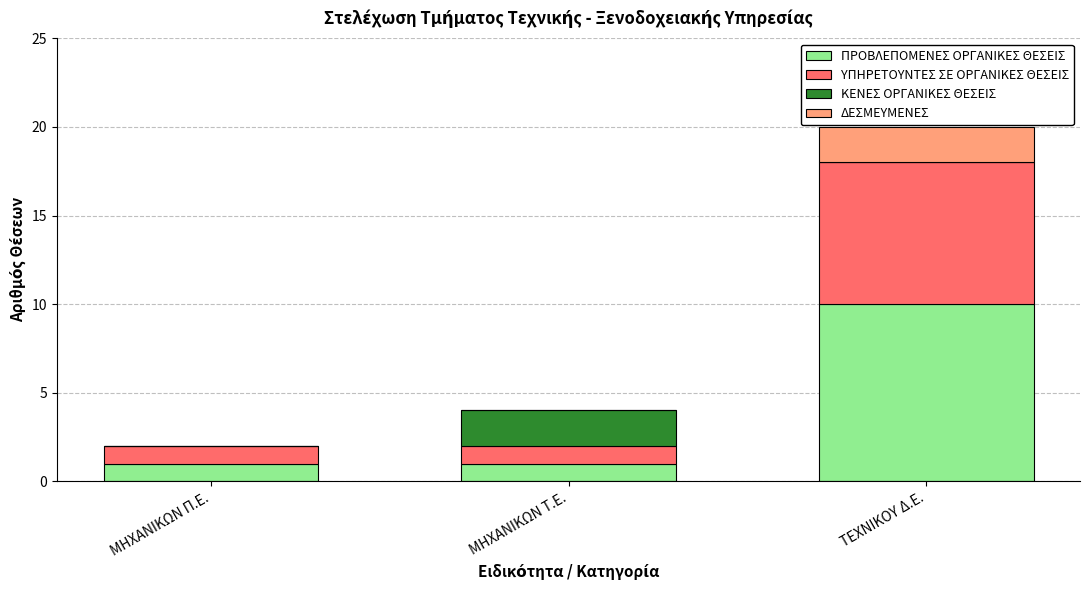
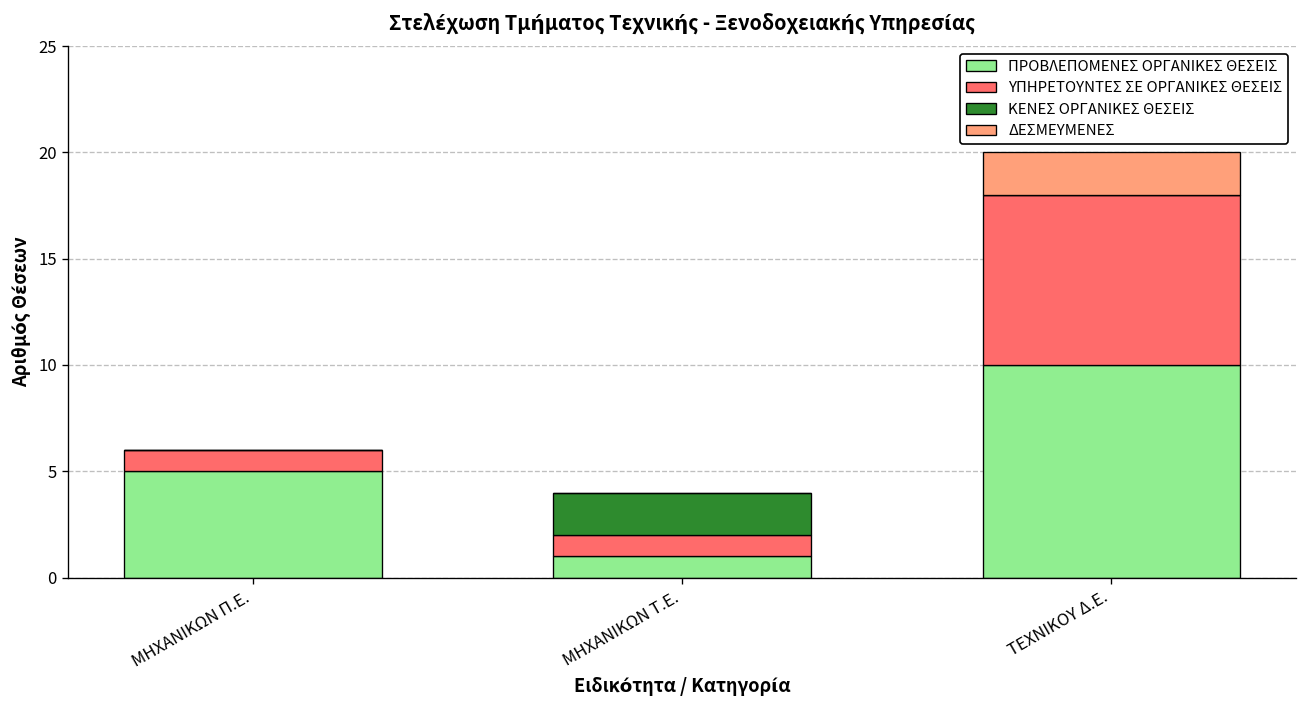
  {
    "ΠΡΟΒΛΕΠΟΜΕΝΕΣ ΟΡΓΑΝΙΚΕΣ ΘΕΣΕΙΣ": {
-     "ΜΗΧΑΝΙΚΩΝ Π.Ε.": 1,
+     "ΜΗΧΑΝΙΚΩΝ Π.Ε.": 5,
      "ΜΗΧΑΝΙΚΩΝ Τ.Ε.": 1,
      "ΤΕΧΝΙΚΟΥ Δ.Ε.": 10
    },
    "ΚΕΝΕΣ ΟΡΓΑΝΙΚΕΣ ΘΕΣΕΙΣ": {
      "ΜΗΧΑΝΙΚΩΝ Π.Ε.": 0,
      "ΜΗΧΑΝΙΚΩΝ Τ.Ε.": 2,
      "ΤΕΧΝΙΚΟΥ Δ.Ε.": 0
    }
  }
